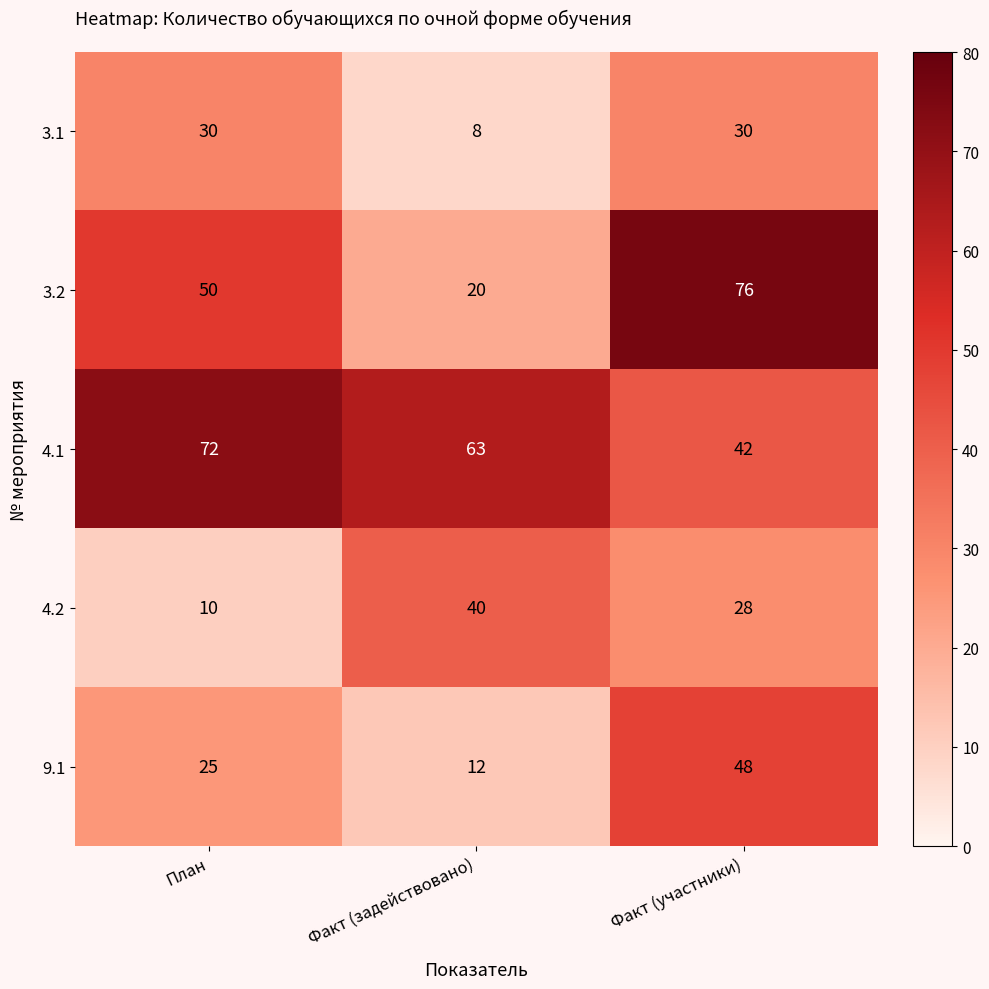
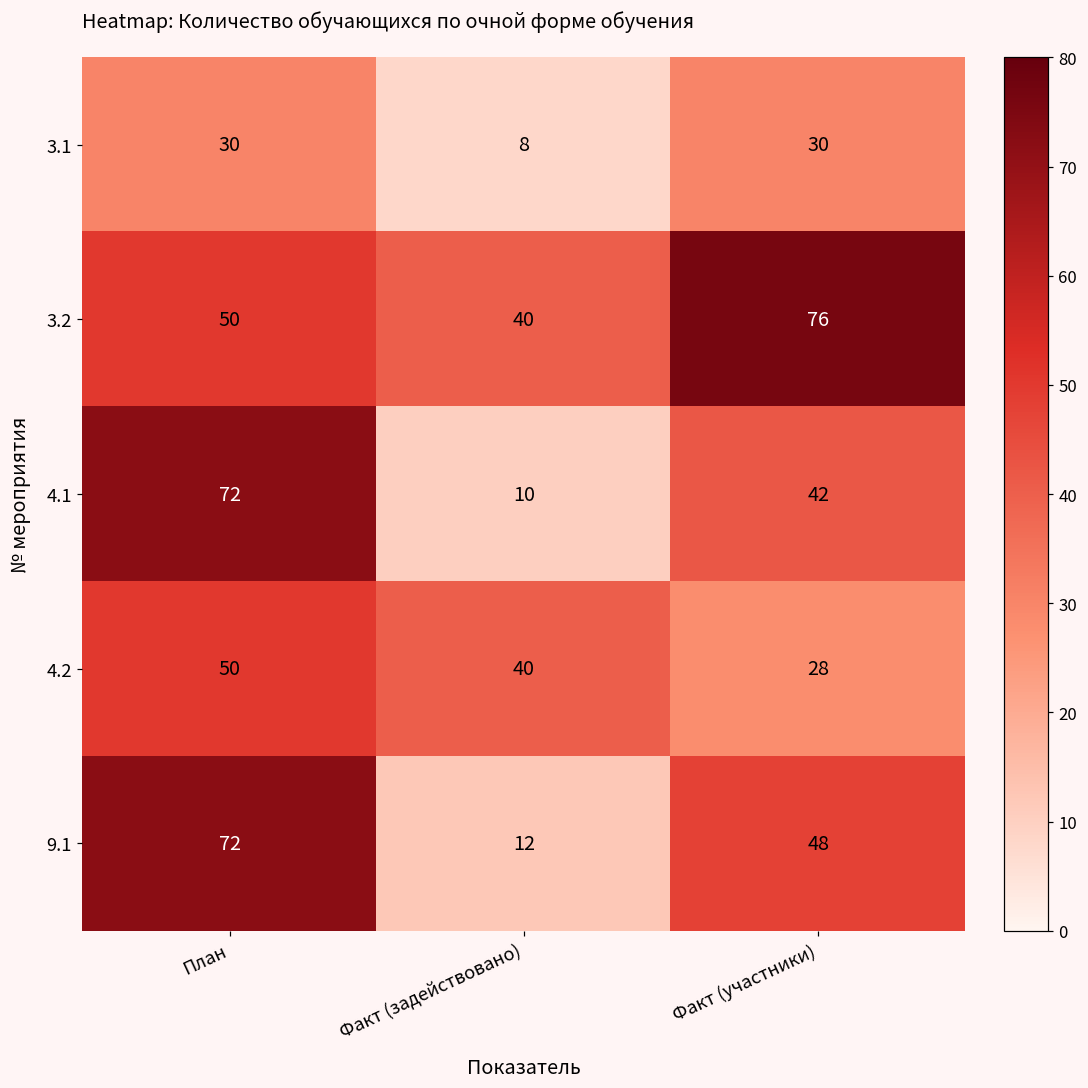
  {
    "3.1": {
      "План": 30,
      "Факт (задействовано)": 8,
      "Факт (участники)": 30
    },
    "3.2": {
      "План": 50,
-     "Факт (задействовано)": 20,
+     "Факт (задействовано)": 40,
      "Факт (участники)": 76
    },
    "4.1": {
      "План": 72,
-     "Факт (задействовано)": 63,
+     "Факт (задействовано)": 10,
      "Факт (участники)": 42
    },
    "4.2": {
-     "План": 10,
+     "План": 50,
      "Факт (задействовано)": 40,
      "Факт (участники)": 28
    },
    "9.1": {
-     "План": 25,
+     "План": 72,
      "Факт (задействовано)": 12,
      "Факт (участники)": 48
    }
  }
